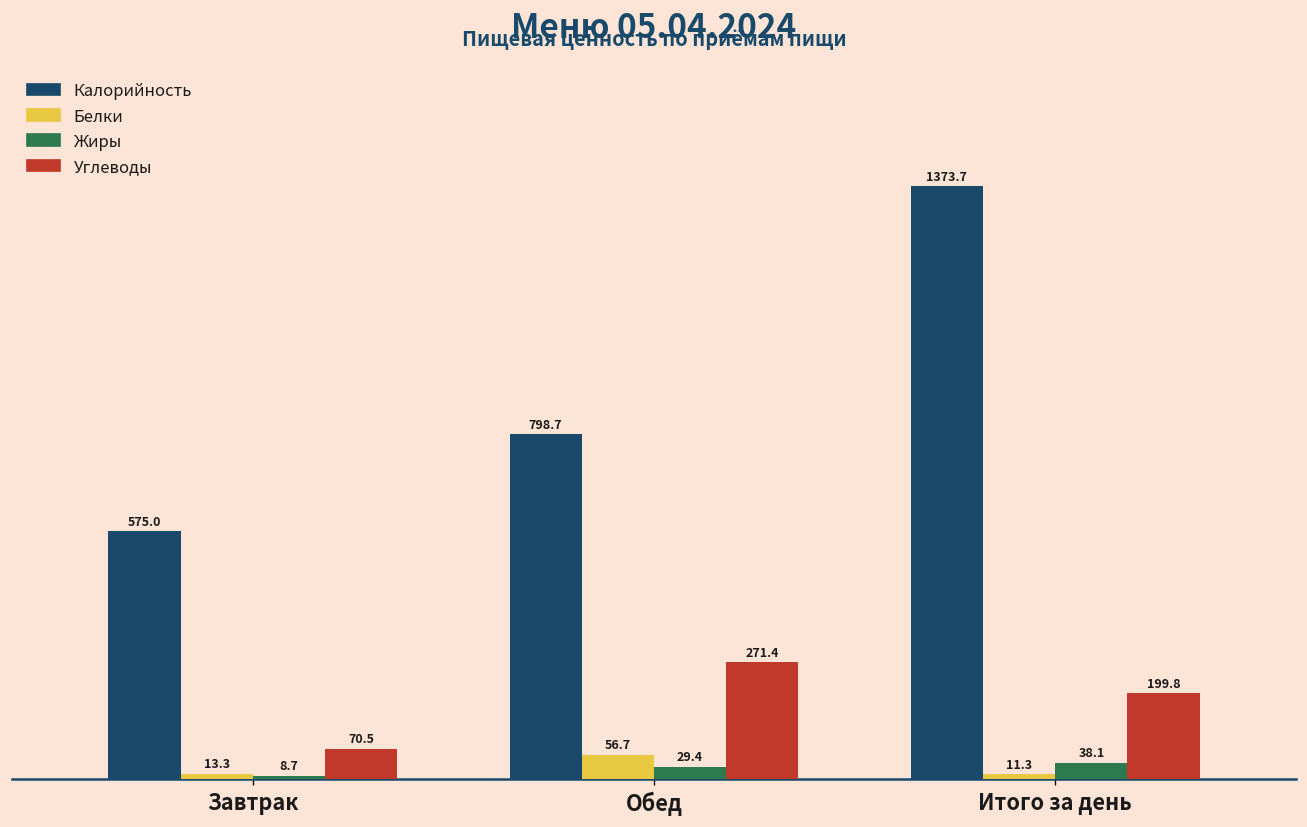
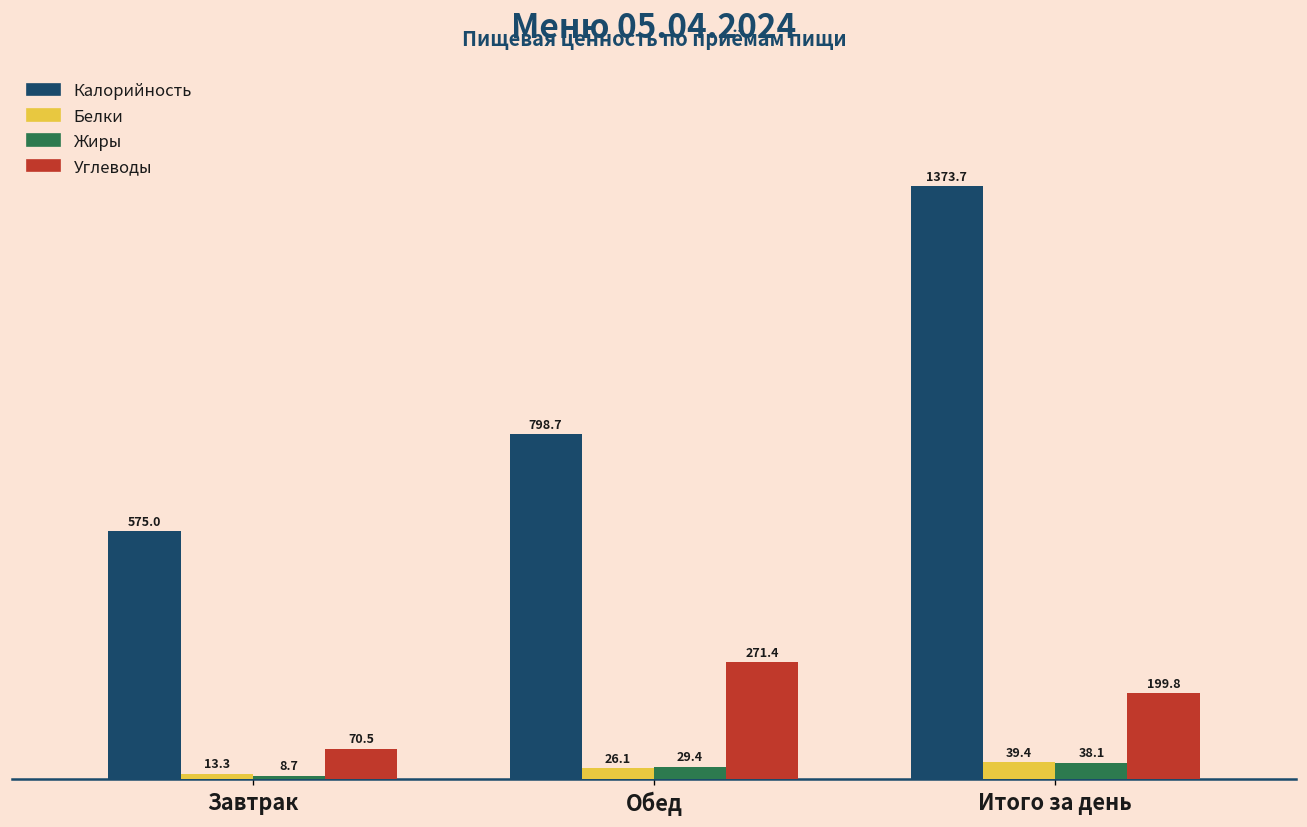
  {
    "Белки": {
      "Завтрак": 13.3,
-     "Обед": 56.7,
-     "Итого за день": 11.3
+     "Обед": 26.1,
+     "Итого за день": 39.4
    },
    "Углеводы": {
      "Завтрак": 70.5,
      "Обед": 271.4,
      "Итого за день": 199.8
    }
  }
